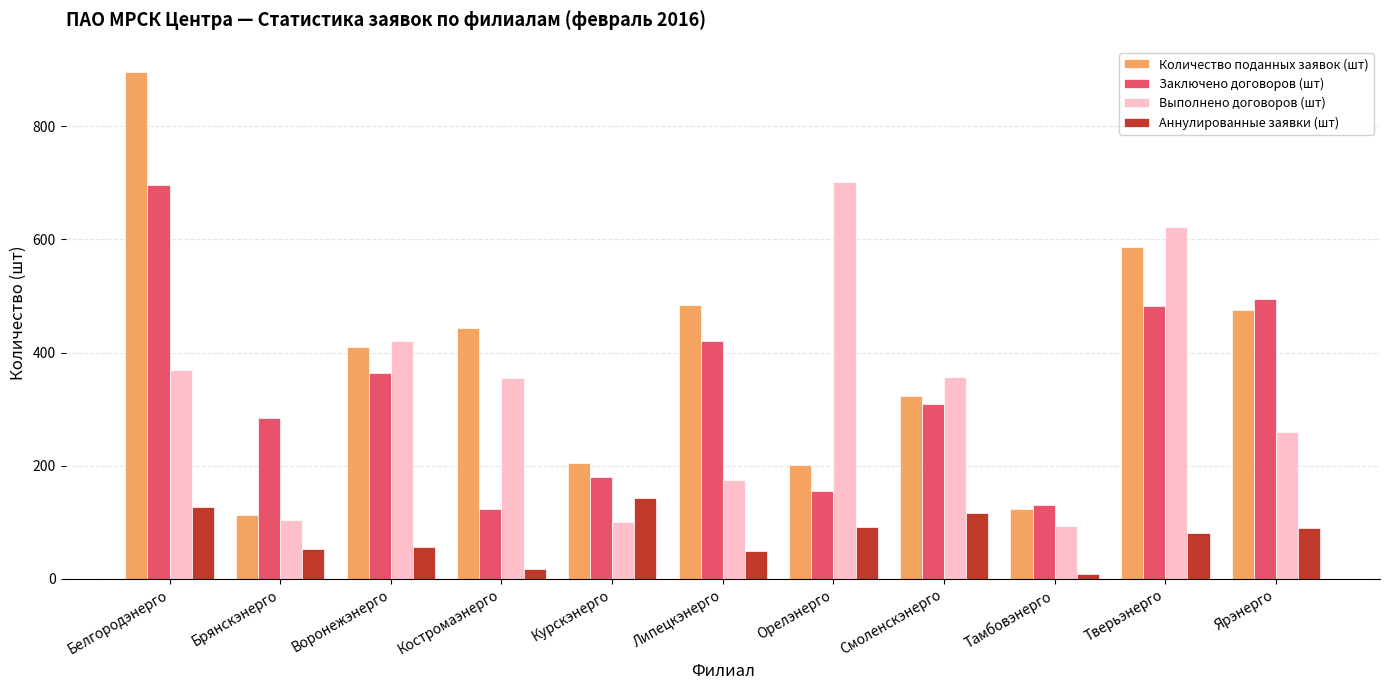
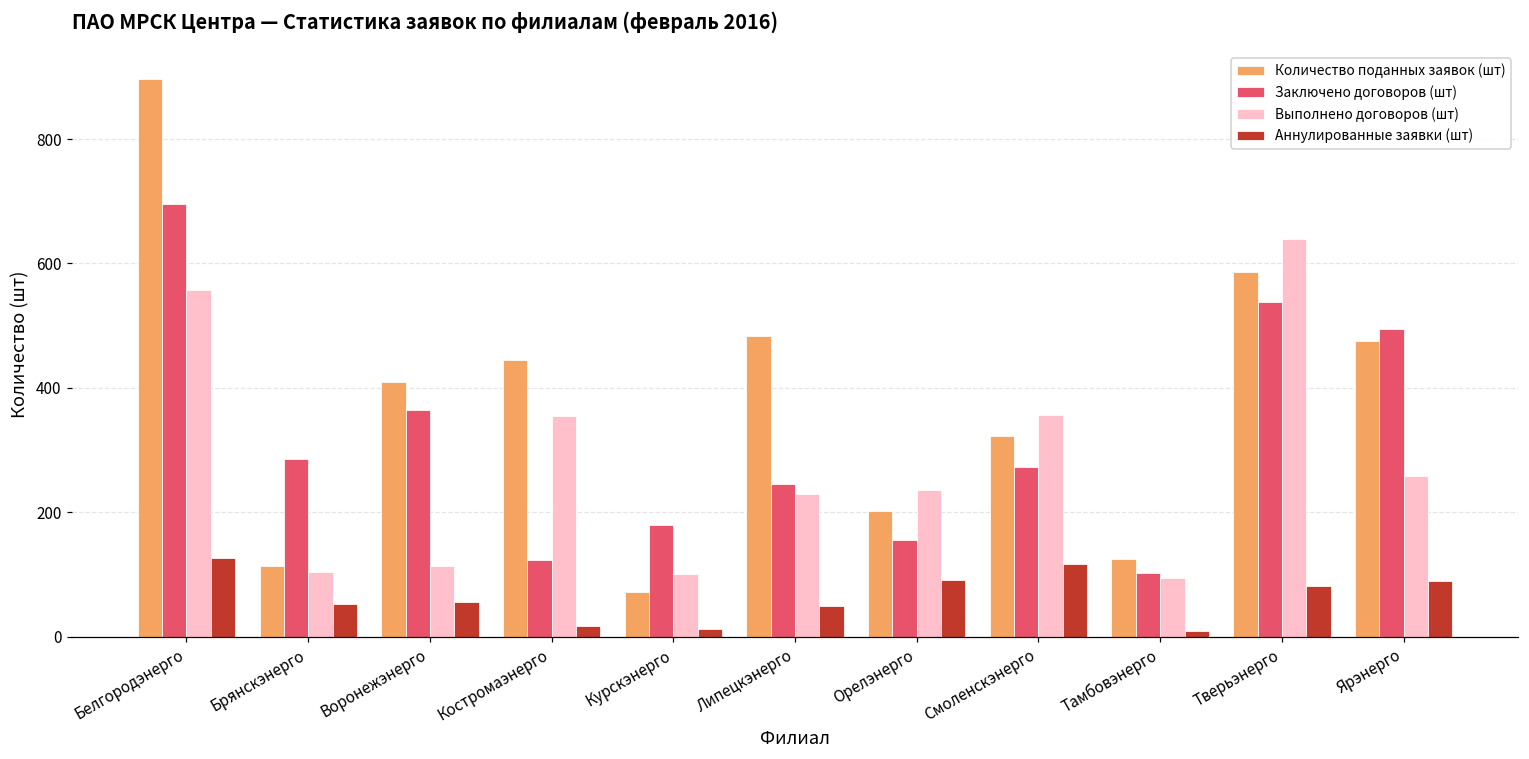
  {
    "Количество поданных заявок (шт)": {
      "Белгородэнерго": 900,
      "Брянскэнерго": 110,
      "Воронежэнерго": 410,
      "Костромаэнерго": 440,
-     "Курскэнерго": 210,
+     "Курскэнерго": 70,
      "Липецкэнерго": 480,
      "Орелэнерго": 200,
      "Смоленскэнерго": 320,
      "Тамбовэнерго": 120,
      "Тверьэнерго": 590,
      "Ярэнерго": 480
    },
    "Заключено договоров (шт)": {
      "Белгородэнерго": 700,
      "Брянскэнерго": 290,
      "Воронежэнерго": 360,
      "Костромаэнерго": 120,
      "Курскэнерго": 180,
-     "Липецкэнерго": 420,
+     "Липецкэнерго": 250,
      "Орелэнерго": 160,
-     "Смоленскэнерго": 310,
-     "Тамбовэнерго": 130,
-     "Тверьэнерго": 480,
+     "Смоленскэнерго": 270,
+     "Тамбовэнерго": 100,
+     "Тверьэнерго": 540,
      "Ярэнерго": 490
    },
    "Выполнено договоров (шт)": {
-     "Белгородэнерго": 370,
+     "Белгородэнерго": 560,
      "Брянскэнерго": 100,
-     "Воронежэнерго": 420,
+     "Воронежэнерго": 110,
      "Костромаэнерго": 360,
      "Курскэнерго": 100,
-     "Липецкэнерго": 170,
-     "Орелэнерго": 700,
+     "Липецкэнерго": 230,
+     "Орелэнерго": 240,
      "Смоленскэнерго": 360,
      "Тамбовэнерго": 90,
-     "Тверьэнерго": 620,
+     "Тверьэнерго": 640,
      "Ярэнерго": 260
    },
    "Аннулированные заявки (шт)": {
      "Белгородэнерго": 130,
      "Брянскэнерго": 50,
      "Воронежэнерго": 60,
      "Костромаэнерго": 20,
-     "Курскэнерго": 140,
+     "Курскэнерго": 10,
      "Липецкэнерго": 50,
      "Орелэнерго": 90,
      "Смоленскэнерго": 120,
      "Тамбовэнерго": 10,
      "Тверьэнерго": 80,
      "Ярэнерго": 90
    }
  }
